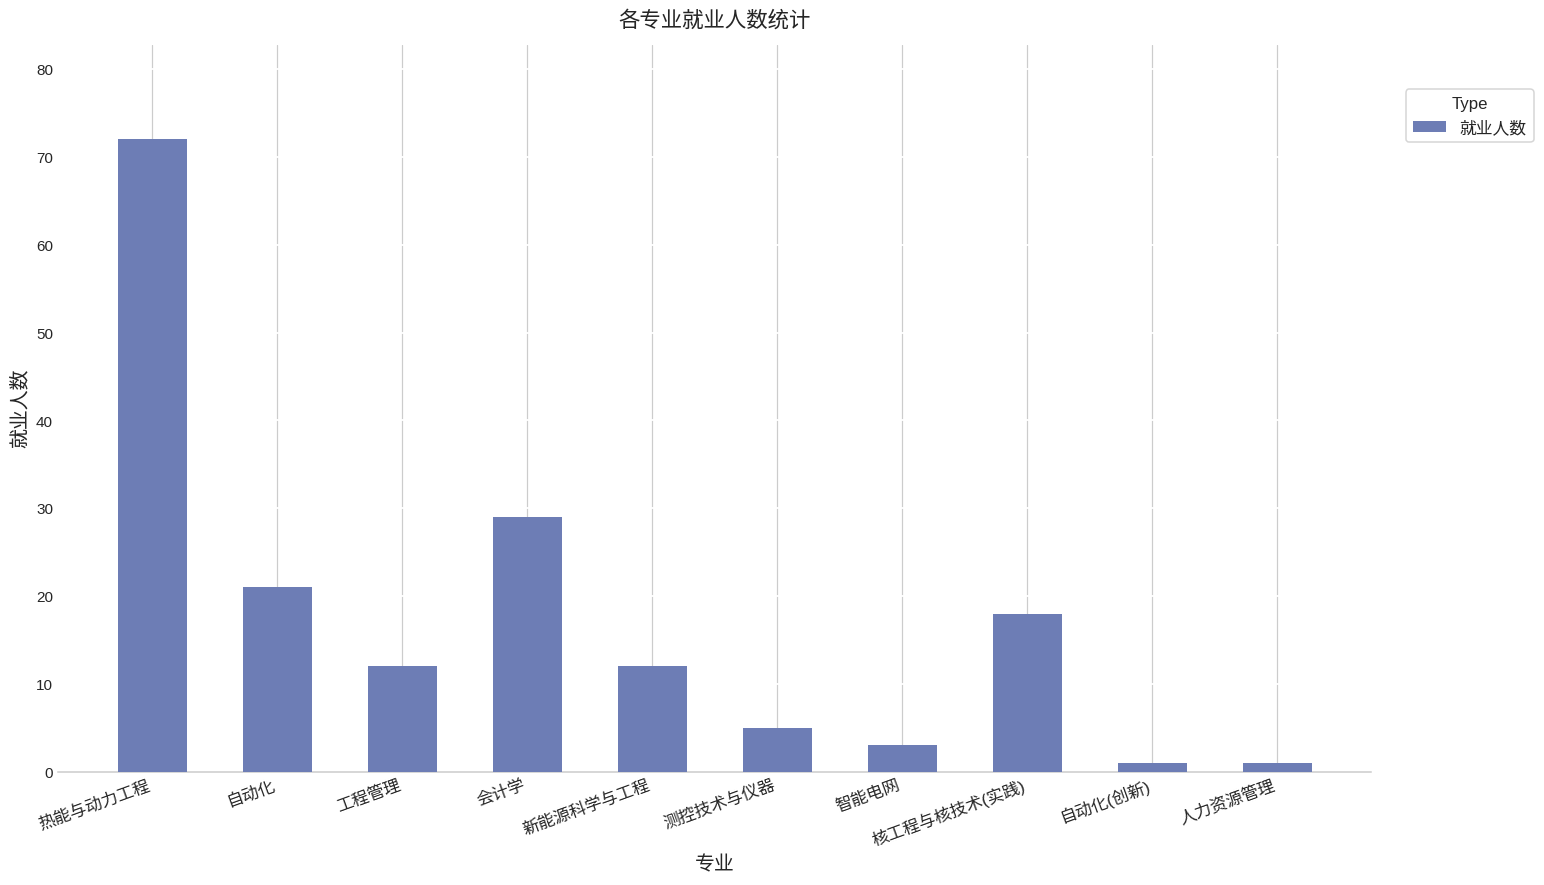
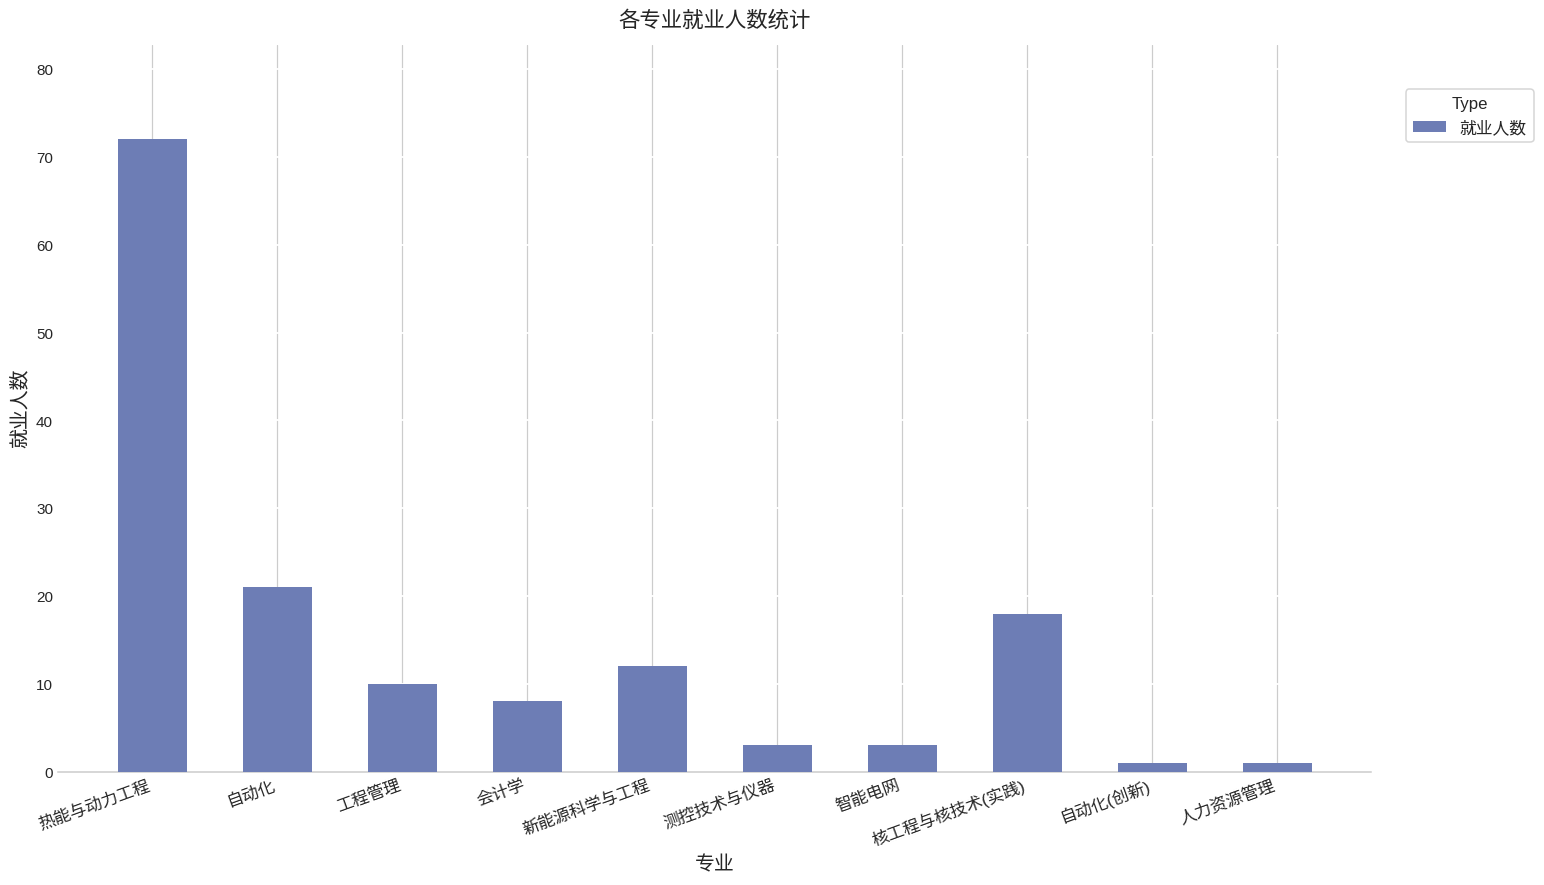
  {
    "热能与动力工程": 72,
    "自动化": 21,
-   "工程管理": 12,
-   "会计学": 29,
+   "工程管理": 10,
+   "会计学": 8,
    "新能源科学与工程": 12,
-   "测控技术与仪器": 5,
+   "测控技术与仪器": 3,
    "智能电网": 3,
    "核工程与核技术(实践)": 18,
    "自动化(创新)": 1,
    "人力资源管理": 1
  }
